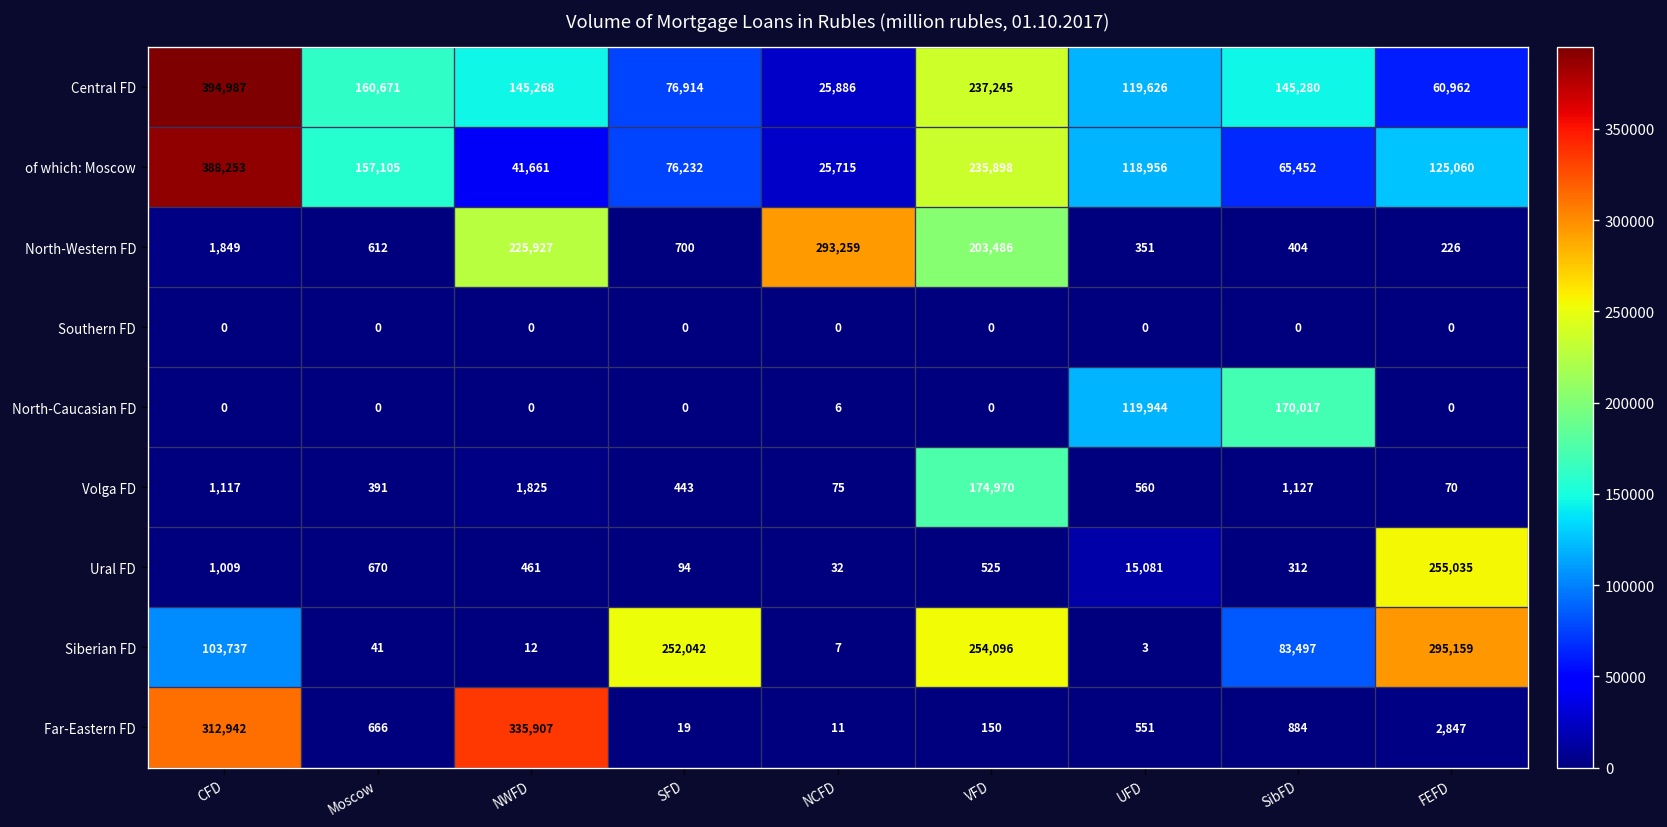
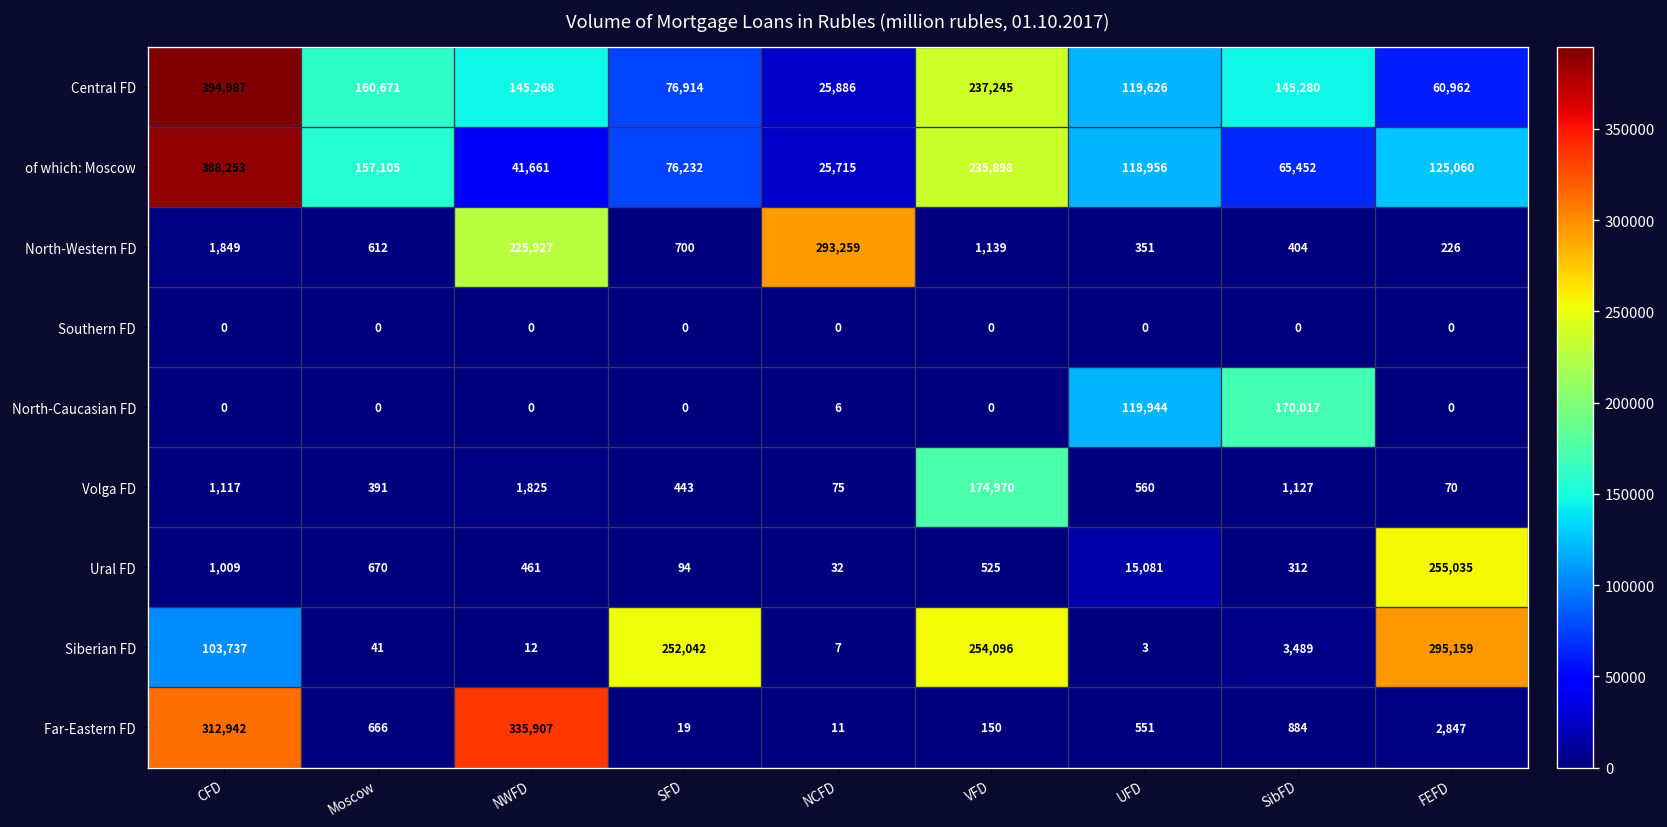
  {
    "Central FD": {
      "CFD": "394,987",
      "Moscow": "160,671",
      "NWFD": "145,268",
      "SFD": "76,914",
      "NCFD": "25,886",
      "VFD": "237,245",
      "UFD": "119,626",
      "SibFD": "145,280",
      "FEFD": "60,962"
    },
    "of which: Moscow": {
      "CFD": "388,253",
      "Moscow": "157,105",
      "NWFD": "41,661",
      "SFD": "76,232",
      "NCFD": "25,715",
      "VFD": "235,898",
      "UFD": "118,956",
      "SibFD": "65,452",
      "FEFD": "125,060"
    },
    "North-Western FD": {
      "CFD": "1,849",
      "Moscow": "612",
      "NWFD": "225,927",
      "SFD": "700",
      "NCFD": "293,259",
-     "VFD": "203,486",
+     "VFD": "1,139",
      "UFD": "351",
      "SibFD": "404",
      "FEFD": "226"
    },
    "Southern FD": {
      "CFD": "0",
      "Moscow": "0",
      "NWFD": "0",
      "SFD": "0",
      "NCFD": "0",
      "VFD": "0",
      "UFD": "0",
      "SibFD": "0",
      "FEFD": "0"
    },
    "North-Caucasian FD": {
      "CFD": "0",
      "Moscow": "0",
      "NWFD": "0",
      "SFD": "0",
      "NCFD": "6",
      "VFD": "0",
      "UFD": "119,944",
      "SibFD": "170,017",
      "FEFD": "0"
    },
    "Volga FD": {
      "CFD": "1,117",
      "Moscow": "391",
      "NWFD": "1,825",
      "SFD": "443",
      "NCFD": "75",
      "VFD": "174,970",
      "UFD": "560",
      "SibFD": "1,127",
      "FEFD": "70"
    },
    "Ural FD": {
      "CFD": "1,009",
      "Moscow": "670",
      "NWFD": "461",
      "SFD": "94",
      "NCFD": "32",
      "VFD": "525",
      "UFD": "15,081",
      "SibFD": "312",
      "FEFD": "255,035"
    },
    "Siberian FD": {
      "CFD": "103,737",
      "Moscow": "41",
      "NWFD": "12",
      "SFD": "252,042",
      "NCFD": "7",
      "VFD": "254,096",
      "UFD": "3",
-     "SibFD": "83,497",
+     "SibFD": "3,489",
      "FEFD": "295,159"
    },
    "Far-Eastern FD": {
      "CFD": "312,942",
      "Moscow": "666",
      "NWFD": "335,907",
      "SFD": "19",
      "NCFD": "11",
      "VFD": "150",
      "UFD": "551",
      "SibFD": "884",
      "FEFD": "2,847"
    }
  }
